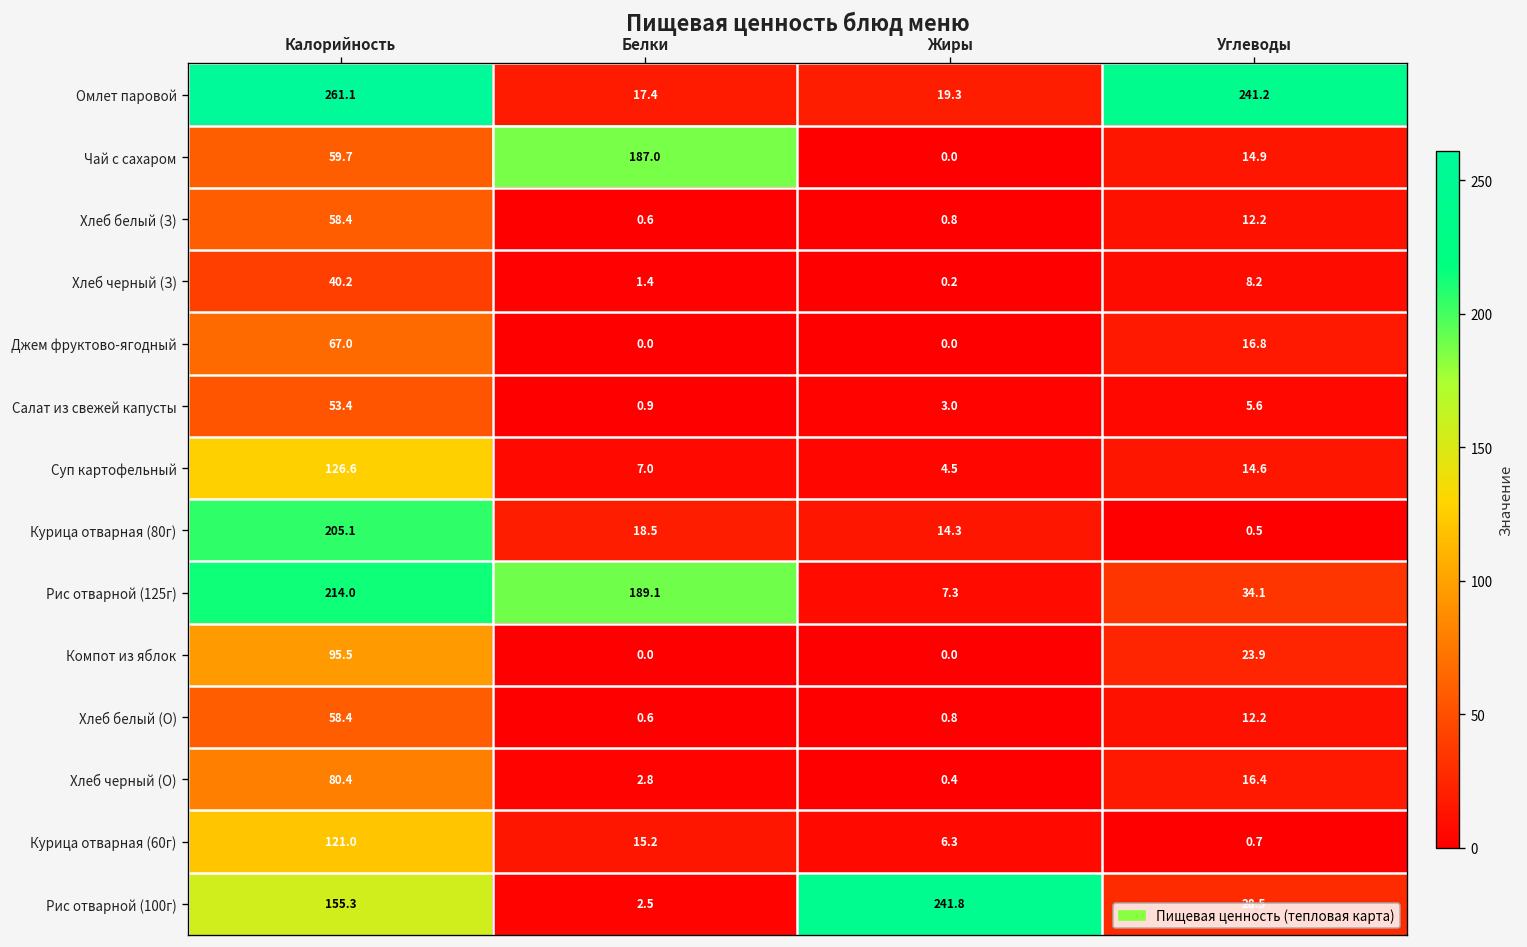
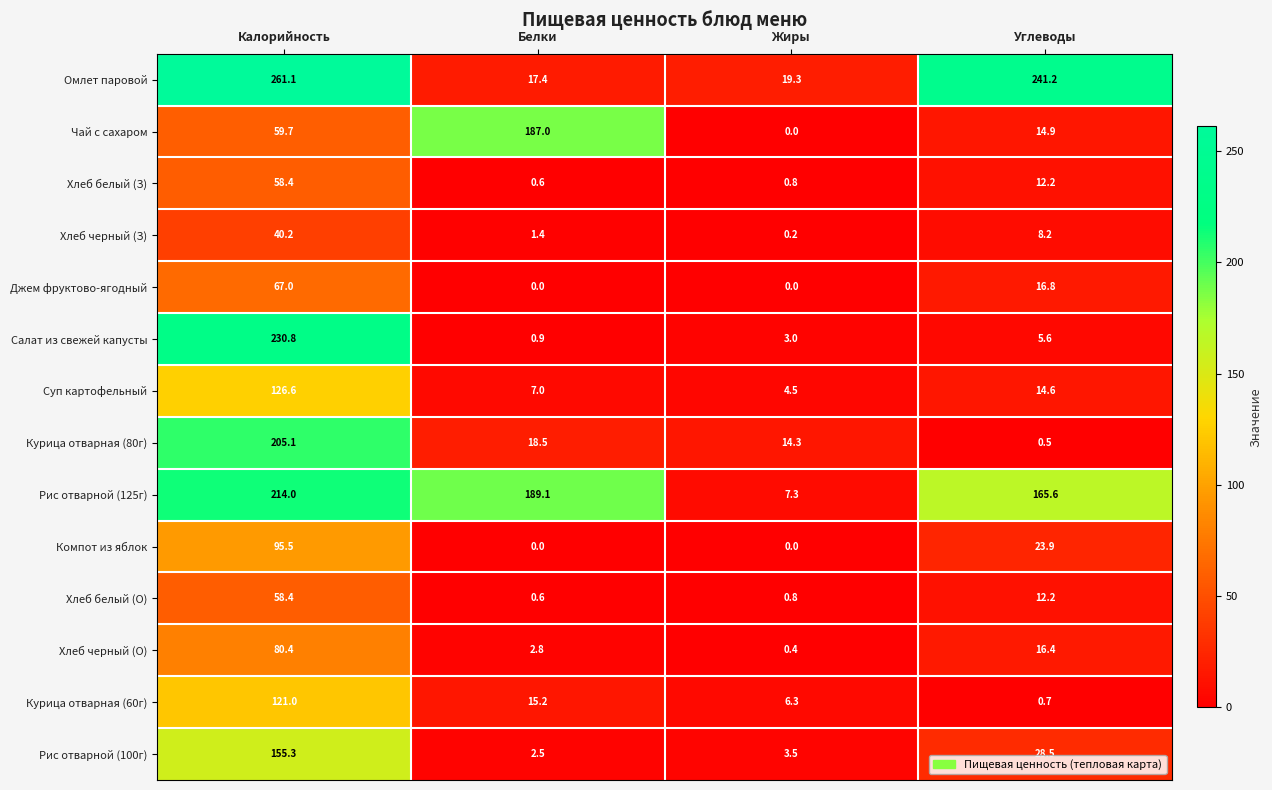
  {
    "Омлет паровой": {
      "Калорийность": 261.1,
      "Белки": 17.4,
      "Жиры": 19.3,
      "Углеводы": 241.2
    },
    "Чай с сахаром": {
      "Калорийность": 59.7,
      "Белки": 187.0,
      "Жиры": 0.0,
      "Углеводы": 14.9
    },
    "Хлеб белый (З)": {
      "Калорийность": 58.4,
      "Белки": 0.6,
      "Жиры": 0.8,
      "Углеводы": 12.2
    },
    "Хлеб черный (З)": {
      "Калорийность": 40.2,
      "Белки": 1.4,
      "Жиры": 0.2,
      "Углеводы": 8.2
    },
    "Джем фруктово-ягодный": {
      "Калорийность": 67.0,
      "Белки": 0.0,
      "Жиры": 0.0,
      "Углеводы": 16.8
    },
    "Салат из свежей капусты": {
-     "Калорийность": 53.4,
+     "Калорийность": 230.8,
      "Белки": 0.9,
      "Жиры": 3.0,
      "Углеводы": 5.6
    },
    "Суп картофельный": {
      "Калорийность": 126.6,
      "Белки": 7.0,
      "Жиры": 4.5,
      "Углеводы": 14.6
    },
    "Курица отварная (80г)": {
      "Калорийность": 205.1,
      "Белки": 18.5,
      "Жиры": 14.3,
      "Углеводы": 0.5
    },
    "Рис отварной (125г)": {
      "Калорийность": 214.0,
      "Белки": 189.1,
      "Жиры": 7.3,
-     "Углеводы": 34.1
+     "Углеводы": 165.6
    },
    "Компот из яблок": {
      "Калорийность": 95.5,
      "Белки": 0.0,
      "Жиры": 0.0,
      "Углеводы": 23.9
    },
    "Хлеб белый (О)": {
      "Калорийность": 58.4,
      "Белки": 0.6,
      "Жиры": 0.8,
      "Углеводы": 12.2
    },
    "Хлеб черный (О)": {
      "Калорийность": 80.4,
      "Белки": 2.8,
      "Жиры": 0.4,
      "Углеводы": 16.4
    },
    "Курица отварная (60г)": {
      "Калорийность": 121.0,
      "Белки": 15.2,
      "Жиры": 6.3,
      "Углеводы": 0.7
    },
    "Рис отварной (100г)": {
      "Калорийность": 155.3,
      "Белки": 2.5,
-     "Жиры": 241.8
+     "Жиры": 3.5
    }
  }
